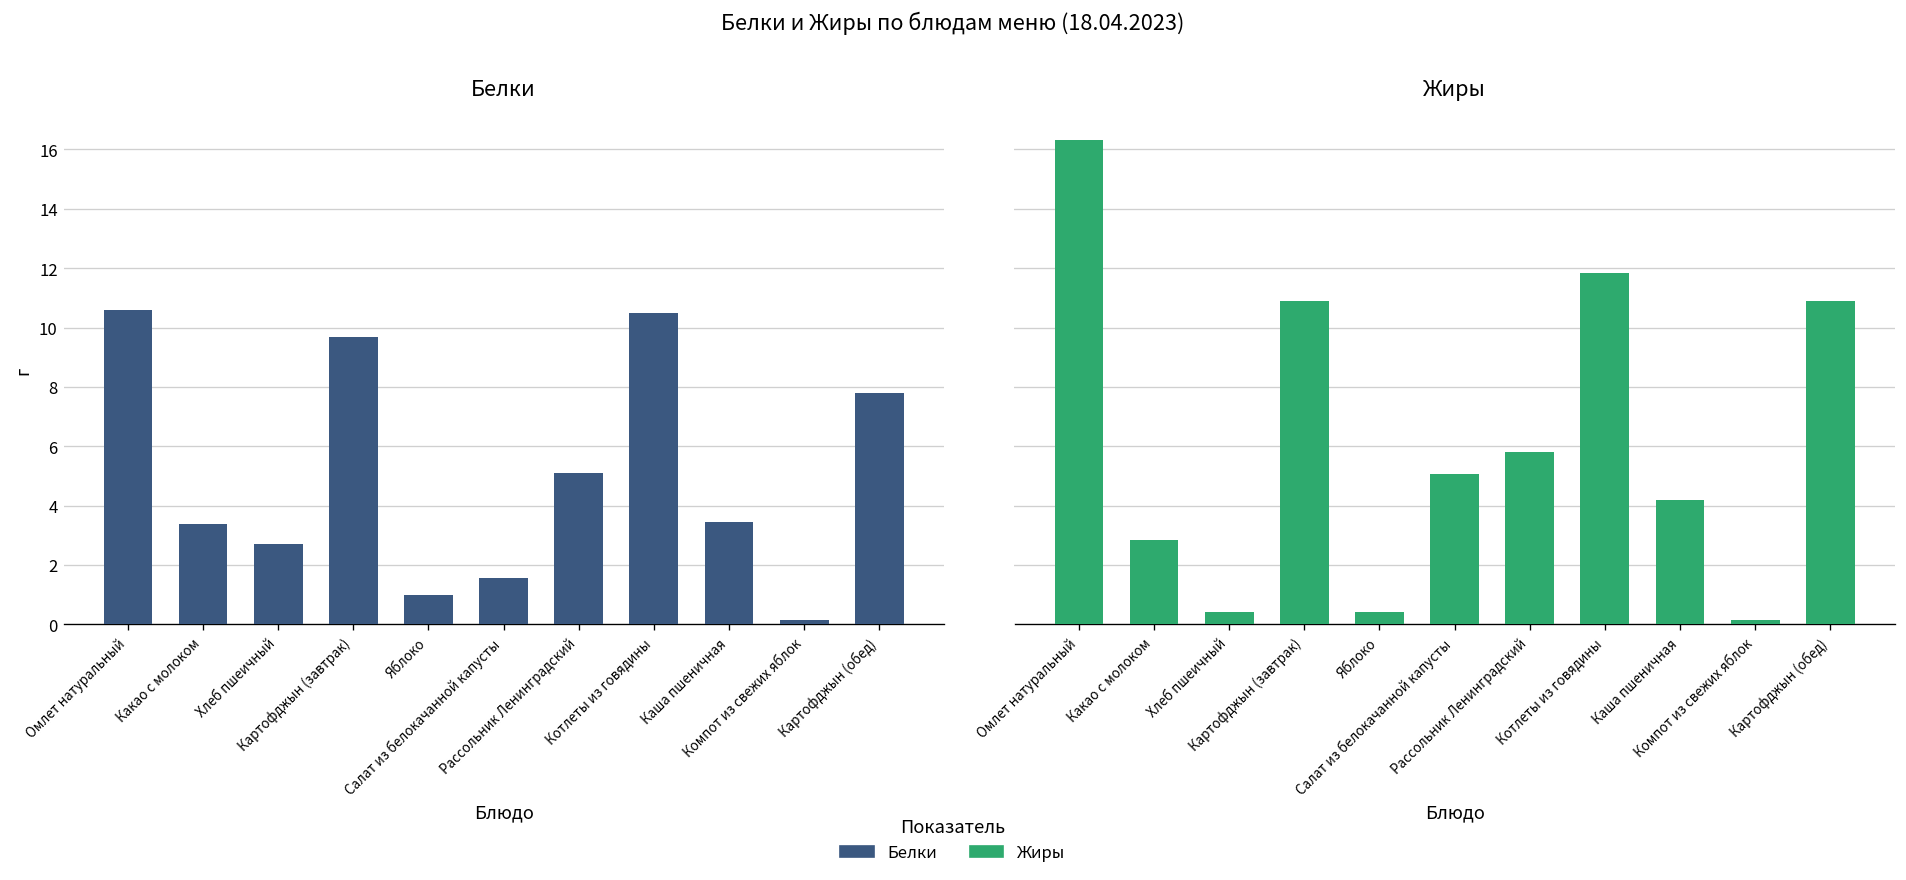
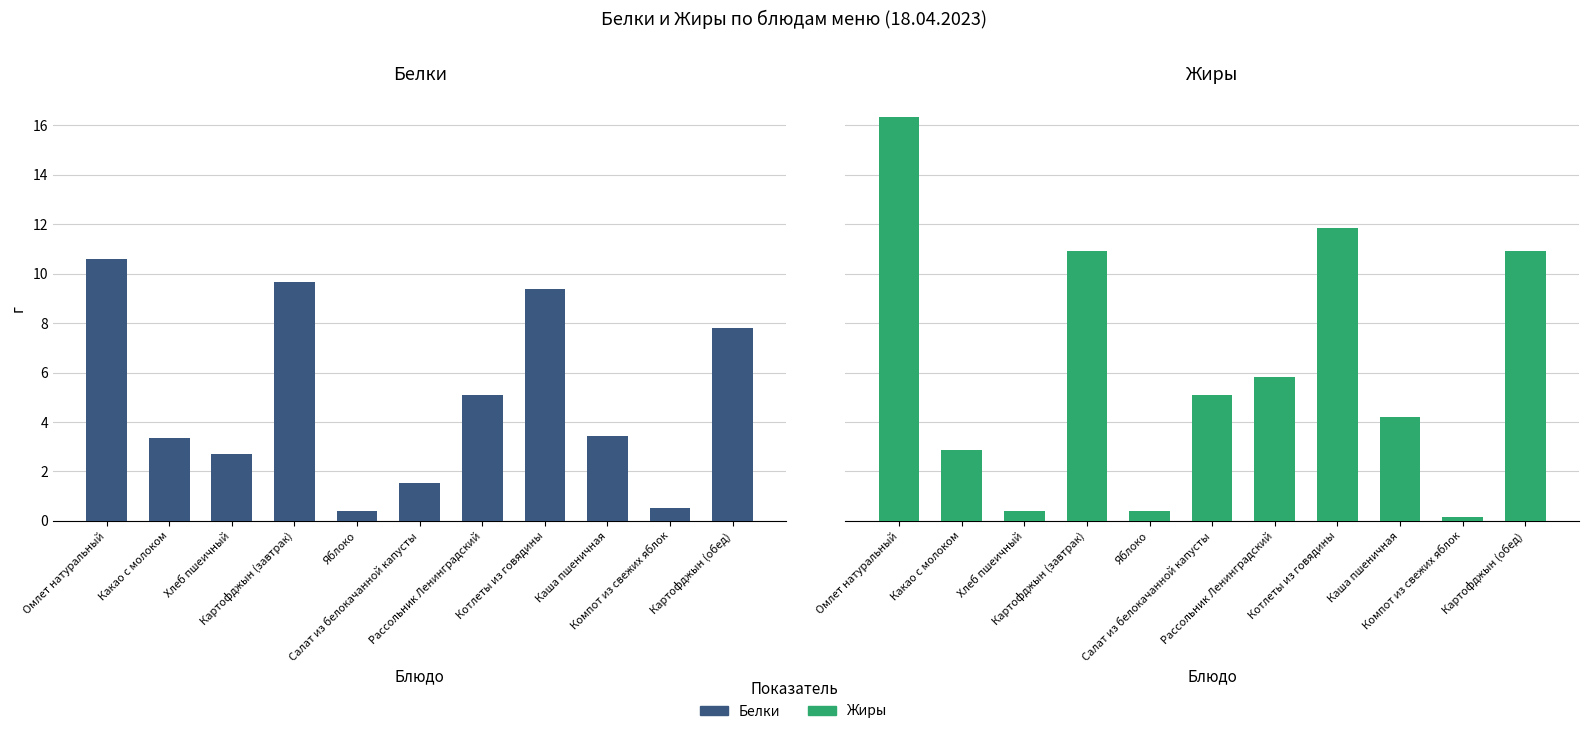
  {
    "Белки": {
      "Омлет натуральный": 10.6,
      "Какао с молоком": 3.4,
      "Хлеб пшеичный": 2.7,
      "Картофджын (завтрак)": 9.7,
-     "Яблоко": 1.0,
+     "Яблоко": 0.4,
      "Салат из белокачанной капусты": 1.6,
      "Рассольник Ленинградский": 5.1,
-     "Котлеты из говядины": 10.5,
+     "Котлеты из говядины": 9.4,
      "Каша пшеничная": 3.5,
-     "Компот из свежих яблок": 0.2,
+     "Компот из свежих яблок": 0.5,
      "Картофджын (обед)": 7.8
    }
  }
